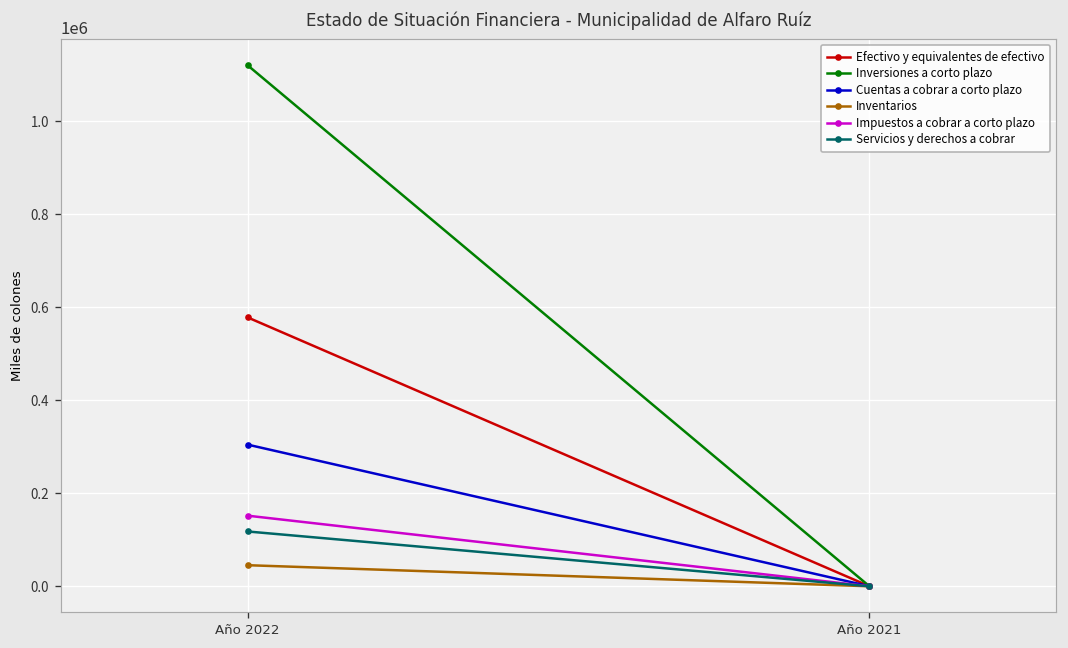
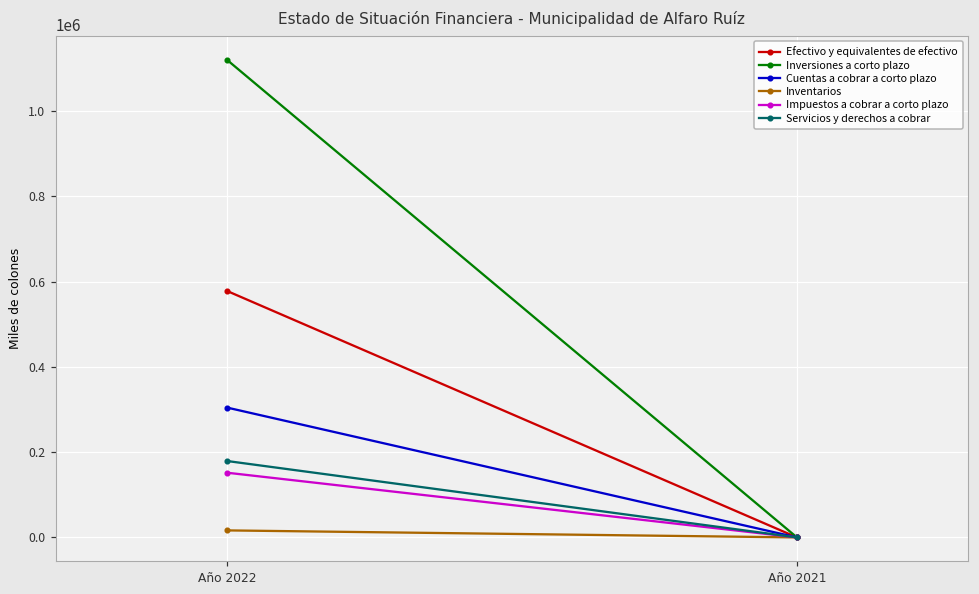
  {
    "Efectivo y equivalentes de efectivo": {
      "Año 2022": 580000
    },
    "Inversiones a corto plazo": {
      "Año 2022": 1120000
    },
    "Cuentas a cobrar a corto plazo": {
      "Año 2022": 300000
    },
    "Inventarios": {
-     "Año 2022": 50000
+     "Año 2022": 20000
    },
    "Impuestos a cobrar a corto plazo": {
      "Año 2022": 150000
    },
    "Servicios y derechos a cobrar": {
-     "Año 2022": 120000
+     "Año 2022": 180000
    }
  }
